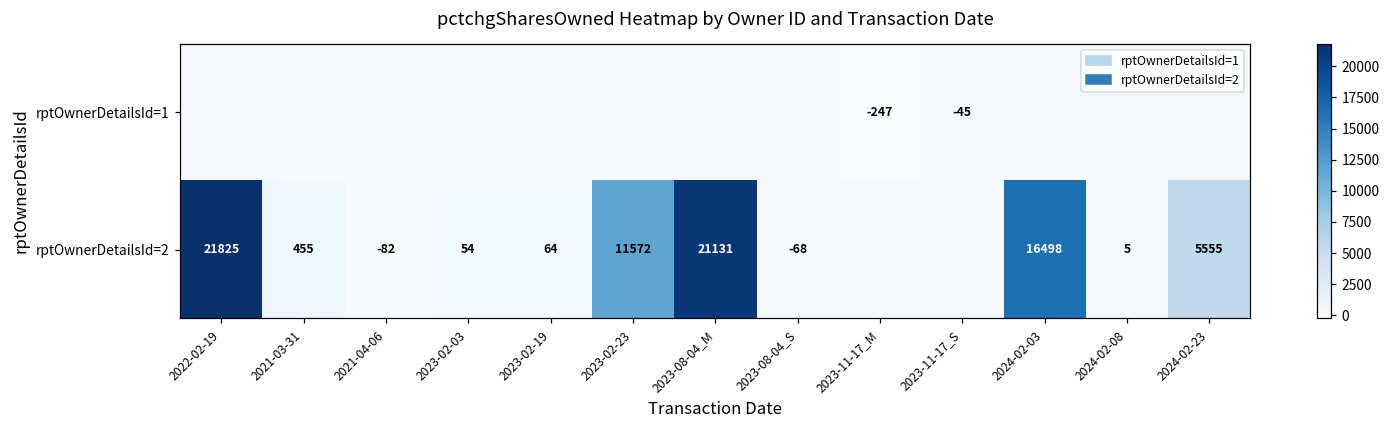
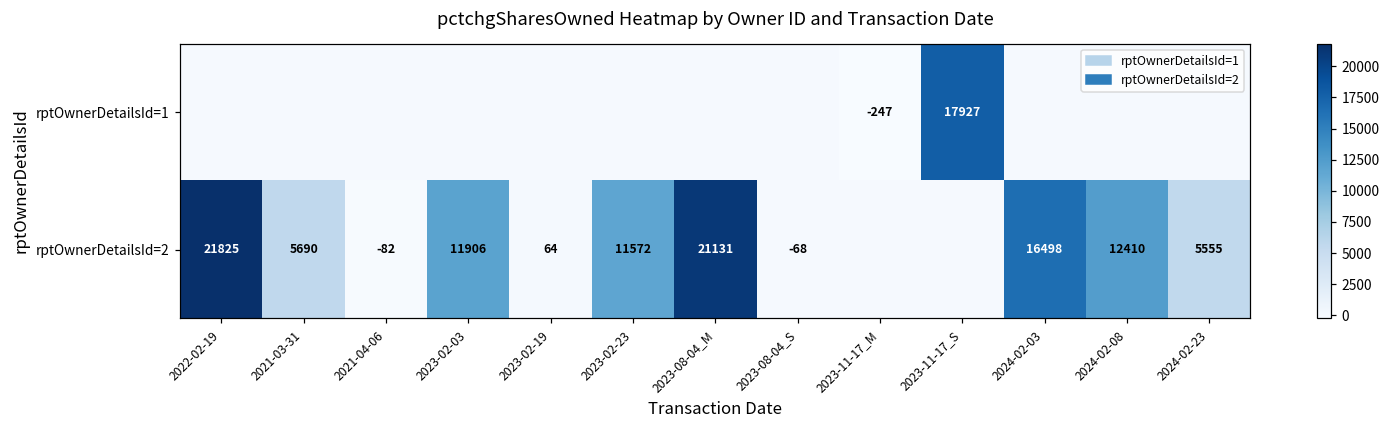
  {
    "rptOwnerDetailsId=1": {
      "2023-11-17_M": -247,
-     "2023-11-17_S": -45
+     "2023-11-17_S": 17927
    },
    "rptOwnerDetailsId=2": {
      "2022-02-19": 21825,
-     "2021-03-31": 455,
+     "2021-03-31": 5690,
      "2021-04-06": -82,
-     "2023-02-03": 54,
+     "2023-02-03": 11906,
      "2023-02-19": 64,
      "2023-02-23": 11572,
      "2023-08-04_M": 21131,
      "2023-08-04_S": -68,
      "2024-02-03": 16498,
-     "2024-02-08": 5,
+     "2024-02-08": 12410,
      "2024-02-23": 5555
    }
  }
